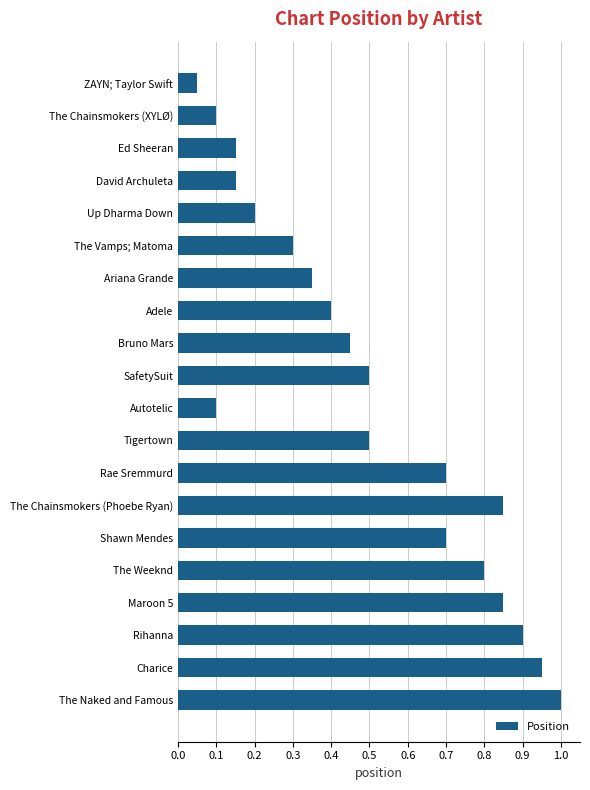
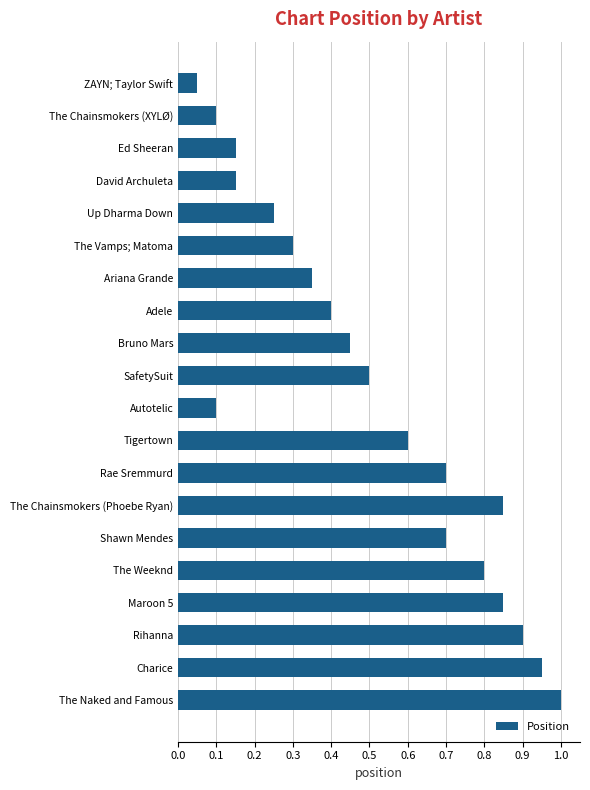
  {
    "ZAYN; Taylor Swift": 0.05,
    "The Chainsmokers (XYLØ)": 0.10,
    "Ed Sheeran": 0.15,
    "David Archuleta": 0.15,
-   "Up Dharma Down": 0.20,
+   "Up Dharma Down": 0.25,
    "The Vamps; Matoma": 0.30,
    "Ariana Grande": 0.35,
    "Adele": 0.40,
    "Bruno Mars": 0.45,
    "SafetySuit": 0.50,
    "Autotelic": 0.10,
-   "Tigertown": 0.50,
+   "Tigertown": 0.60,
    "Rae Sremmurd": 0.70,
    "The Chainsmokers (Phoebe Ryan)": 0.85,
    "Shawn Mendes": 0.70,
    "The Weeknd": 0.80,
    "Maroon 5": 0.85,
    "Rihanna": 0.90,
    "Charice": 0.95,
    "The Naked and Famous": 1.00
  }
